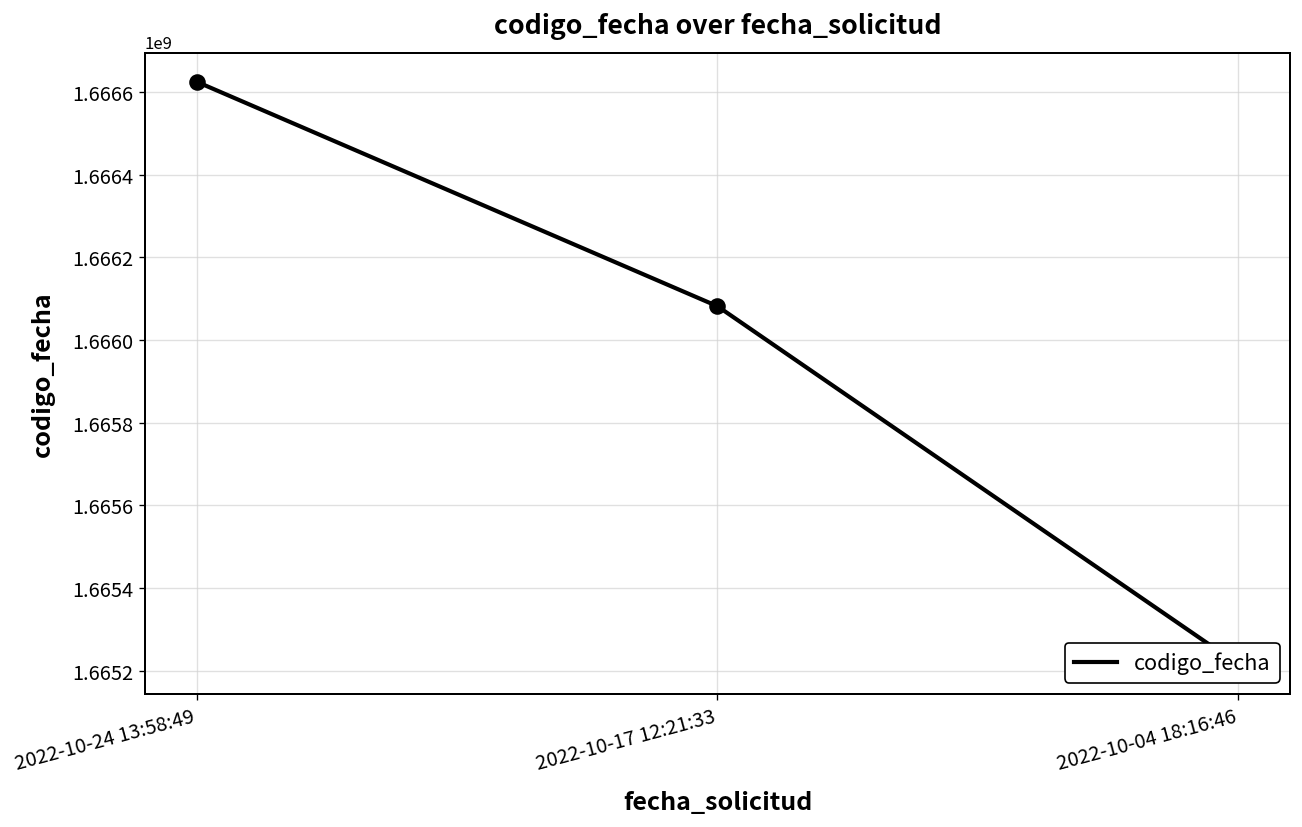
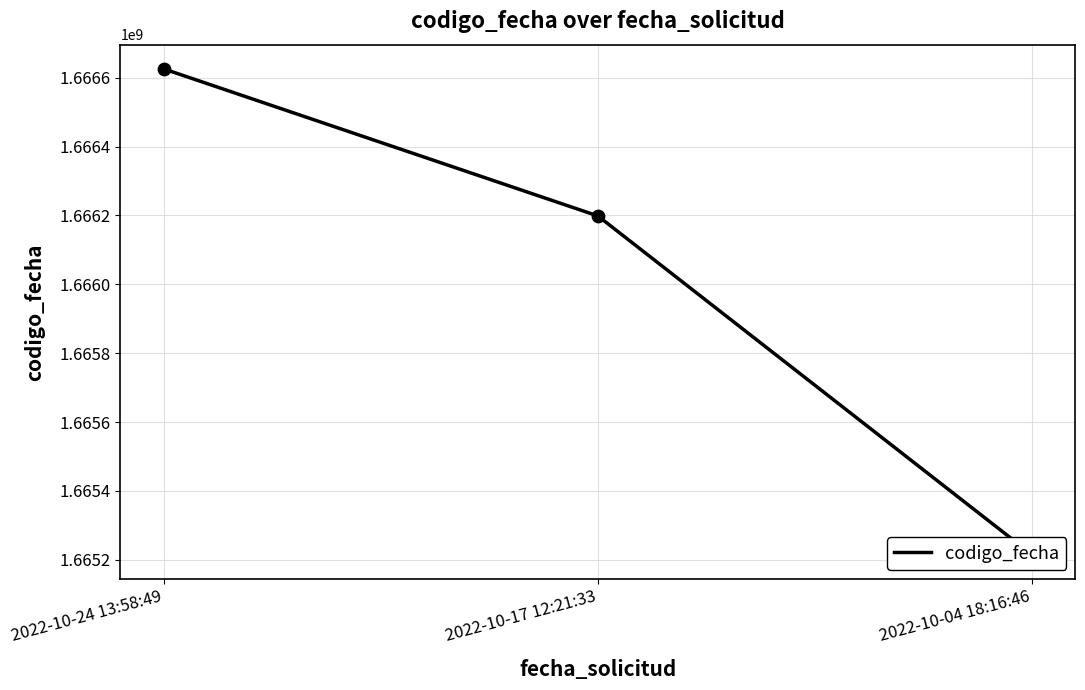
  {
    "2022-10-24 13:58:49": 1666630000,
-   "2022-10-17 12:21:33": 1666080000
+   "2022-10-17 12:21:33": 1666200000
  }
